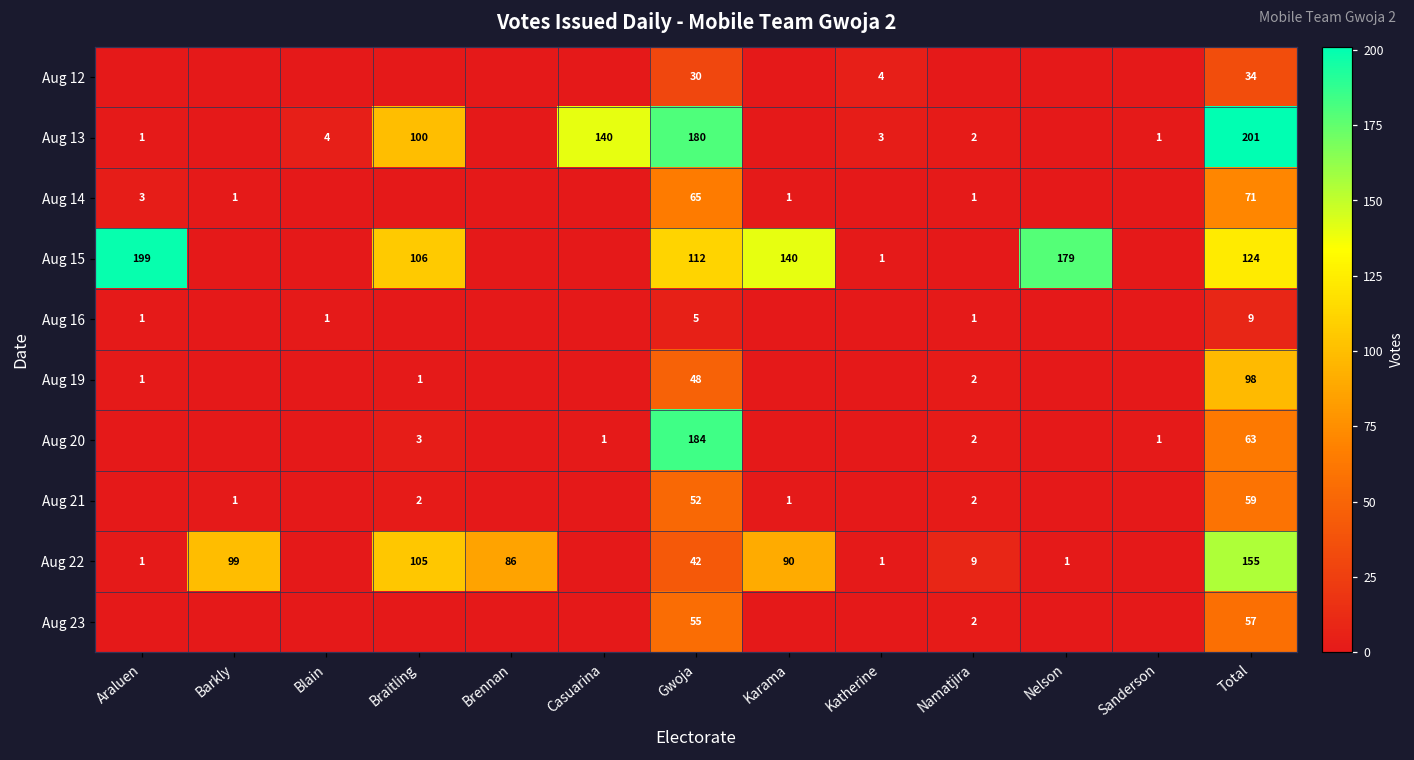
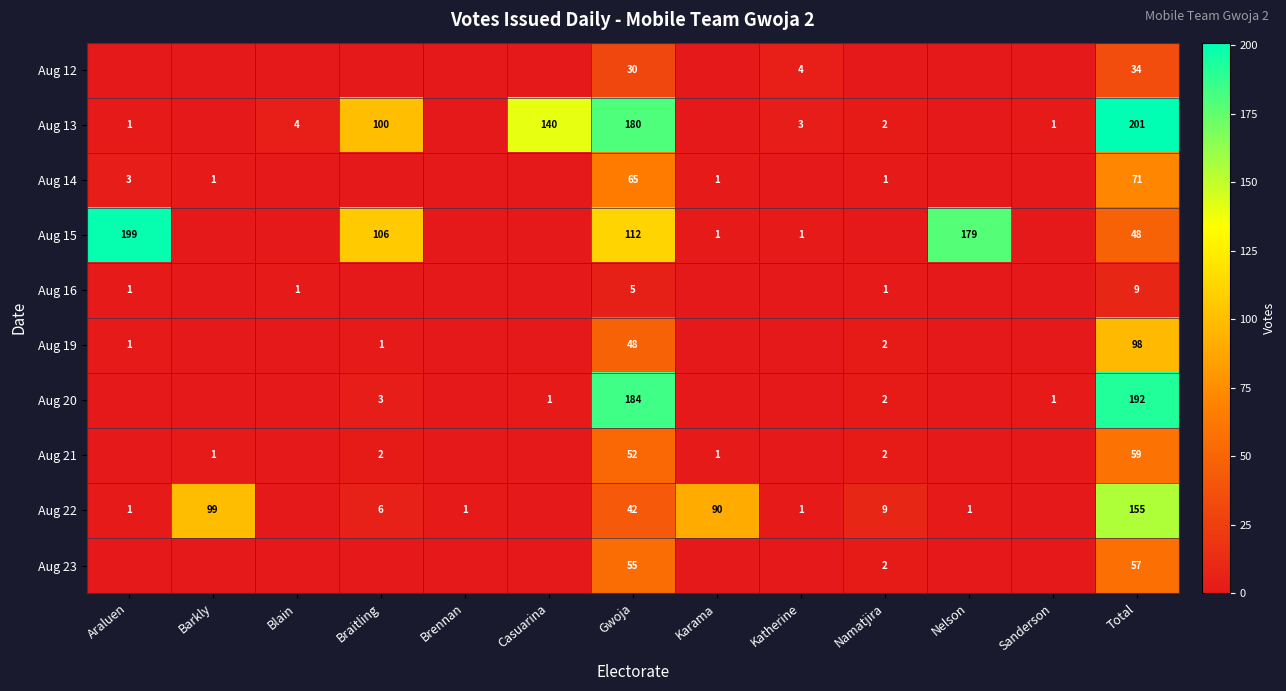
  {
    "Aug 12": {
      "Gwoja": 30,
      "Katherine": 4,
      "Total": 34
    },
    "Aug 13": {
      "Araluen": 1,
      "Blain": 4,
      "Braitling": 100,
      "Casuarina": 140,
      "Gwoja": 180,
      "Katherine": 3,
      "Namatjira": 2,
      "Sanderson": 1,
      "Total": 201
    },
    "Aug 14": {
      "Araluen": 3,
      "Barkly": 1,
      "Gwoja": 65,
      "Karama": 1,
      "Namatjira": 1,
      "Total": 71
    },
    "Aug 15": {
      "Araluen": 199,
      "Braitling": 106,
      "Gwoja": 112,
-     "Karama": 140,
+     "Karama": 1,
      "Katherine": 1,
      "Nelson": 179,
-     "Total": 124
+     "Total": 48
    },
    "Aug 16": {
      "Araluen": 1,
      "Blain": 1,
      "Gwoja": 5,
      "Namatjira": 1,
      "Total": 9
    },
    "Aug 19": {
      "Araluen": 1,
      "Braitling": 1,
      "Gwoja": 48,
      "Namatjira": 2,
      "Total": 98
    },
    "Aug 20": {
      "Braitling": 3,
      "Casuarina": 1,
      "Gwoja": 184,
      "Namatjira": 2,
      "Sanderson": 1,
-     "Total": 63
+     "Total": 192
    },
    "Aug 21": {
      "Barkly": 1,
      "Braitling": 2,
      "Gwoja": 52,
      "Karama": 1,
      "Namatjira": 2,
      "Total": 59
    },
    "Aug 22": {
      "Araluen": 1,
      "Barkly": 99,
-     "Braitling": 105,
-     "Brennan": 86,
+     "Braitling": 6,
+     "Brennan": 1,
      "Gwoja": 42,
      "Karama": 90,
      "Katherine": 1,
      "Namatjira": 9,
      "Nelson": 1,
      "Total": 155
    },
    "Aug 23": {
      "Gwoja": 55,
      "Namatjira": 2,
      "Total": 57
    }
  }
